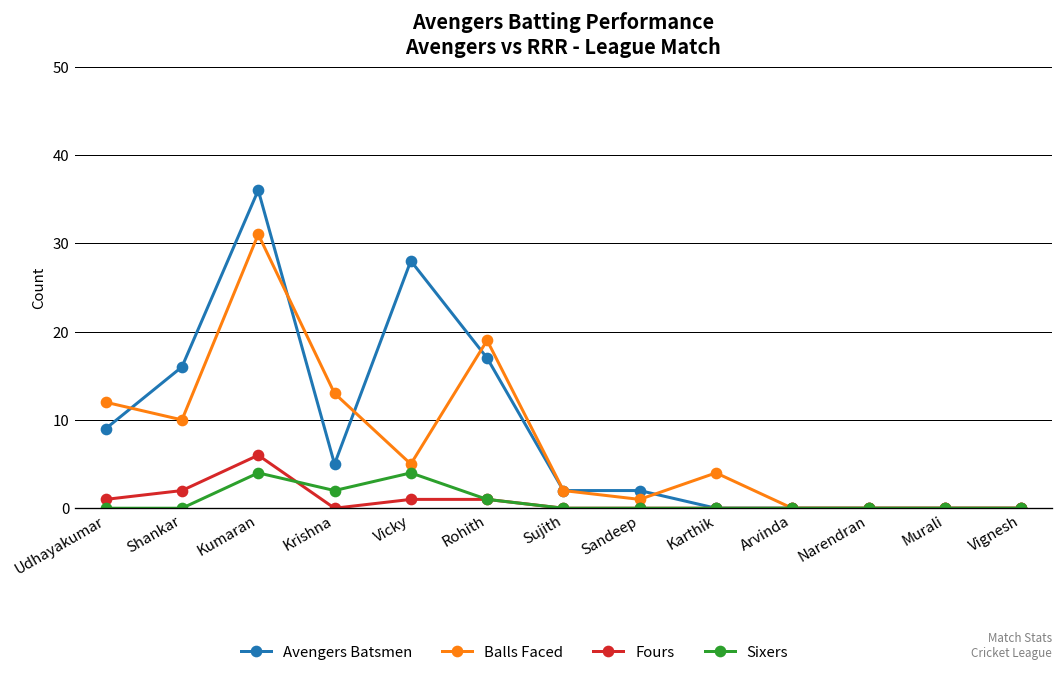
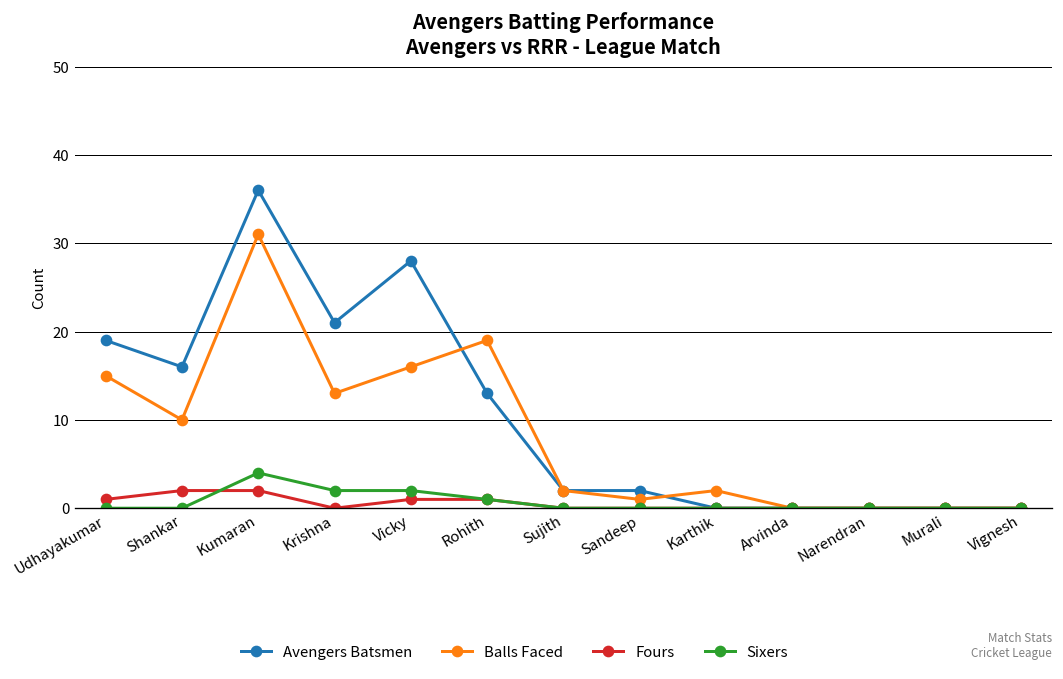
  {
    "Avengers Batsmen": {
-     "Udhayakumar": 9,
+     "Udhayakumar": 19,
      "Shankar": 16,
      "Kumaran": 36,
-     "Krishna": 5,
+     "Krishna": 21,
      "Vicky": 28,
-     "Rohith": 17,
+     "Rohith": 13,
      "Sandeep": 2
    },
    "Balls Faced": {
-     "Udhayakumar": 12,
+     "Udhayakumar": 15,
      "Shankar": 10,
      "Kumaran": 31,
      "Krishna": 13,
-     "Vicky": 5,
+     "Vicky": 16,
      "Rohith": 19,
      "Sandeep": 1,
-     "Karthik": 4
+     "Karthik": 2
    },
    "Fours": {
      "Udhayakumar": 1,
      "Shankar": 2,
-     "Kumaran": 6,
+     "Kumaran": 2,
      "Krishna": 0,
      "Vicky": 1
    },
    "Sixers": {
      "Udhayakumar": 0,
      "Shankar": 0,
      "Kumaran": 4,
      "Krishna": 2,
-     "Vicky": 4
+     "Vicky": 2
    }
  }
